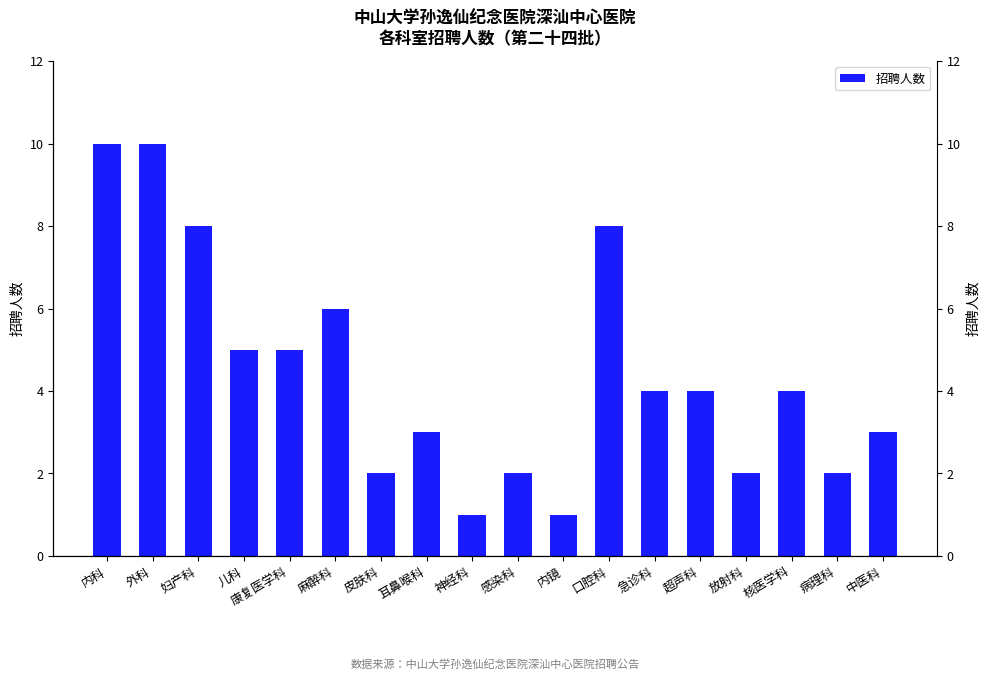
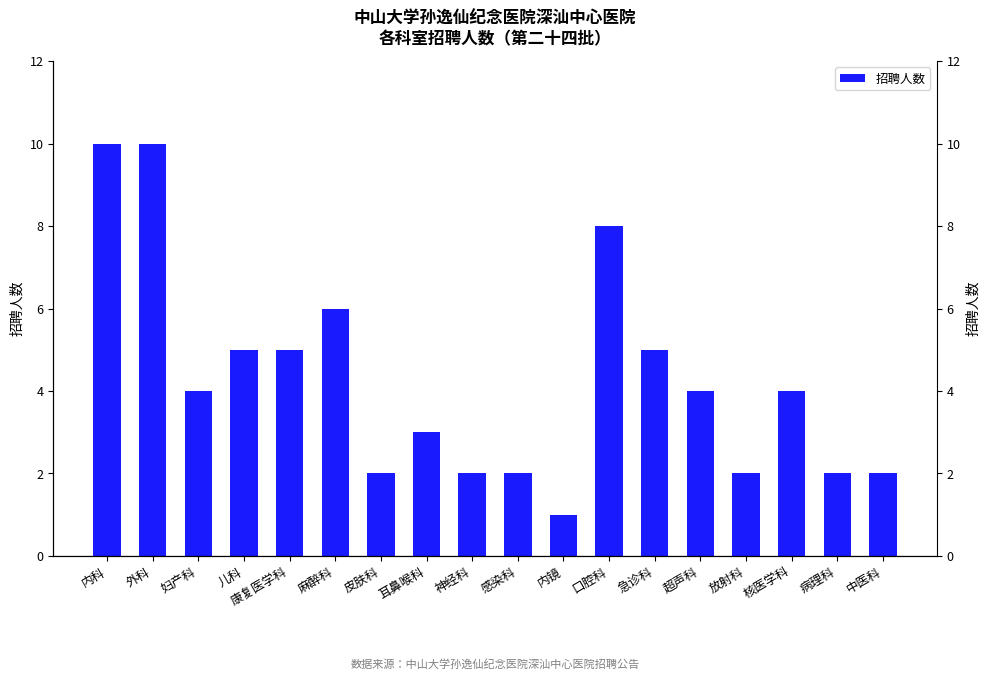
  {
    "内科": 10,
    "外科": 10,
-   "妇产科": 8,
+   "妇产科": 4,
    "儿科": 5,
    "康复医学科": 5,
    "麻醉科": 6,
    "皮肤科": 2,
    "耳鼻喉科": 3,
-   "神经科": 1,
+   "神经科": 2,
    "感染科": 2,
    "内镜": 1,
    "口腔科": 8,
-   "急诊科": 4,
+   "急诊科": 5,
    "超声科": 4,
    "放射科": 2,
    "核医学科": 4,
    "病理科": 2,
-   "中医科": 3
+   "中医科": 2
  }
